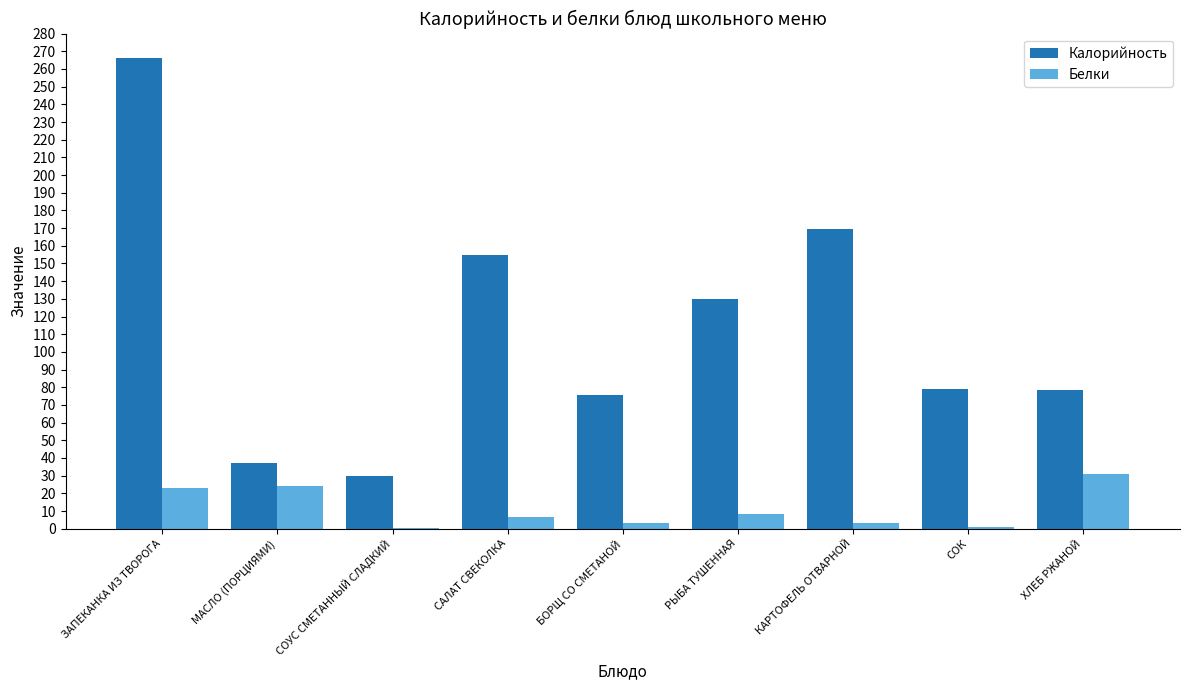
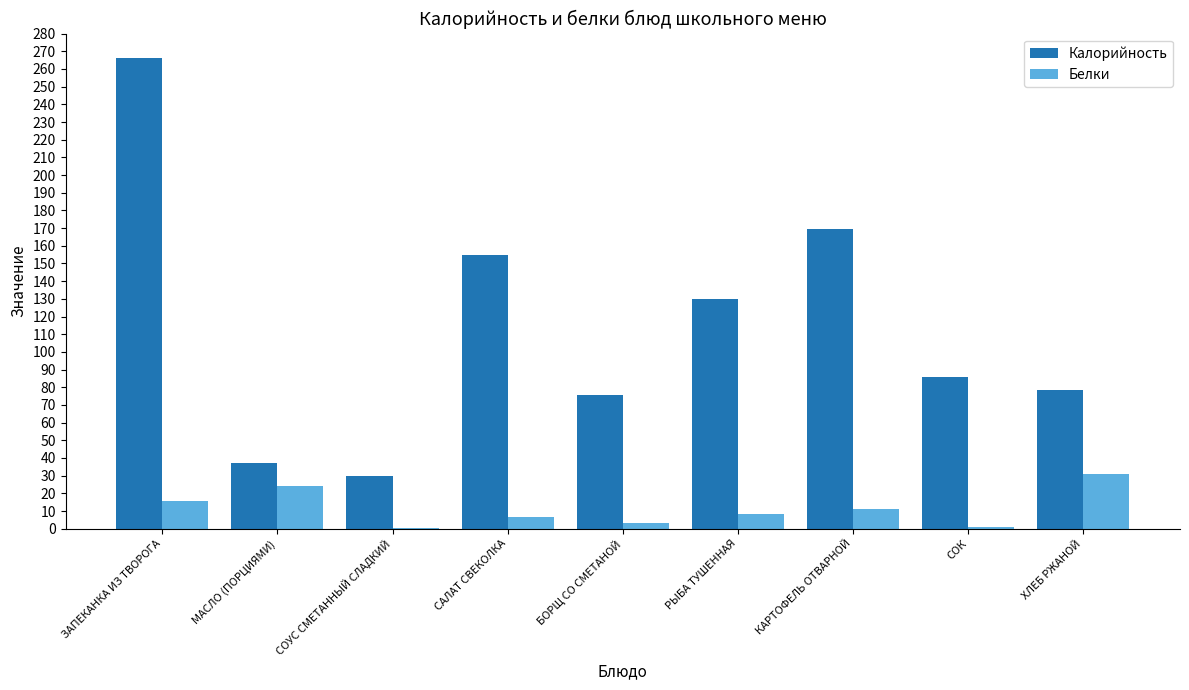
  {
    "Калорийность": {
      "ЗАПЕКАНКА ИЗ ТВОРОГА": 266,
      "МАСЛО (ПОРЦИЯМИ)": 37,
      "СОУС СМЕТАННЫЙ СЛАДКИЙ": 30,
      "САЛАТ СВЕКОЛКА": 155,
      "БОРЩ СО СМЕТАНОЙ": 76,
      "РЫБА ТУШЕННАЯ": 130,
      "КАРТОФЕЛЬ ОТВАРНОЙ": 169,
-     "СОК": 79,
+     "СОК": 86,
      "ХЛЕБ РЖАНОЙ": 78
    },
    "Белки": {
-     "ЗАПЕКАНКА ИЗ ТВОРОГА": 23,
+     "ЗАПЕКАНКА ИЗ ТВОРОГА": 16,
      "МАСЛО (ПОРЦИЯМИ)": 24,
      "САЛАТ СВЕКОЛКА": 7,
      "БОРЩ СО СМЕТАНОЙ": 3,
      "РЫБА ТУШЕННАЯ": 8,
-     "КАРТОФЕЛЬ ОТВАРНОЙ": 4,
+     "КАРТОФЕЛЬ ОТВАРНОЙ": 11,
      "ХЛЕБ РЖАНОЙ": 31
    }
  }
